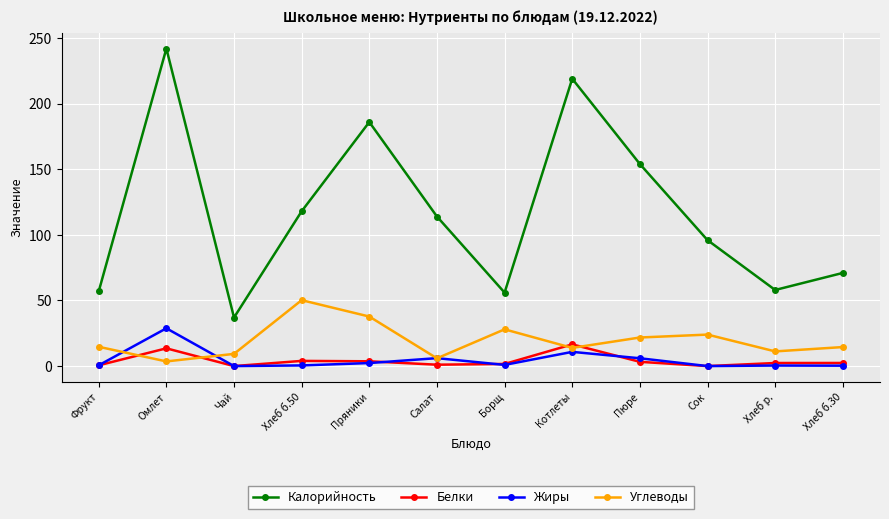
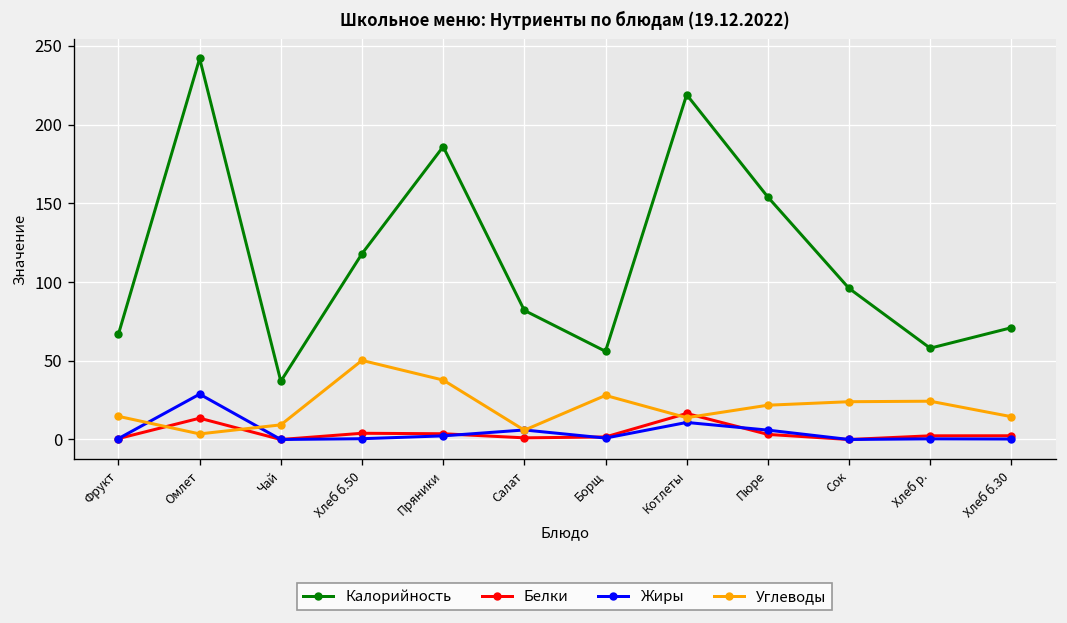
  {
    "Калорийность": {
-     "Фрукт": 57,
+     "Фрукт": 67,
      "Омлет": 242,
      "Чай": 37,
      "Хлеб б.50": 118,
      "Пряники": 186,
-     "Салат": 114,
+     "Салат": 82,
      "Борщ": 56,
      "Котлеты": 219,
      "Пюре": 154,
      "Сок": 96,
      "Хлеб р.": 58,
      "Хлеб б.30": 71
    },
    "Белки": {
      "Омлет": 14,
      "Хлеб б.50": 4,
      "Салат": 1,
      "Котлеты": 17,
      "Пюре": 3,
      "Хлеб б.30": 2
    },
    "Жиры": {
      "Омлет": 29,
      "Хлеб б.50": 1,
      "Котлеты": 11,
      "Пюре": 6,
      "Хлеб б.30": 0
    },
    "Углеводы": {
      "Фрукт": 15,
      "Омлет": 4,
      "Чай": 9,
      "Хлеб б.50": 50,
      "Пряники": 38,
      "Борщ": 28,
      "Котлеты": 14,
      "Пюре": 22,
      "Сок": 24,
-     "Хлеб р.": 11,
+     "Хлеб р.": 24,
      "Хлеб б.30": 14
    }
  }
